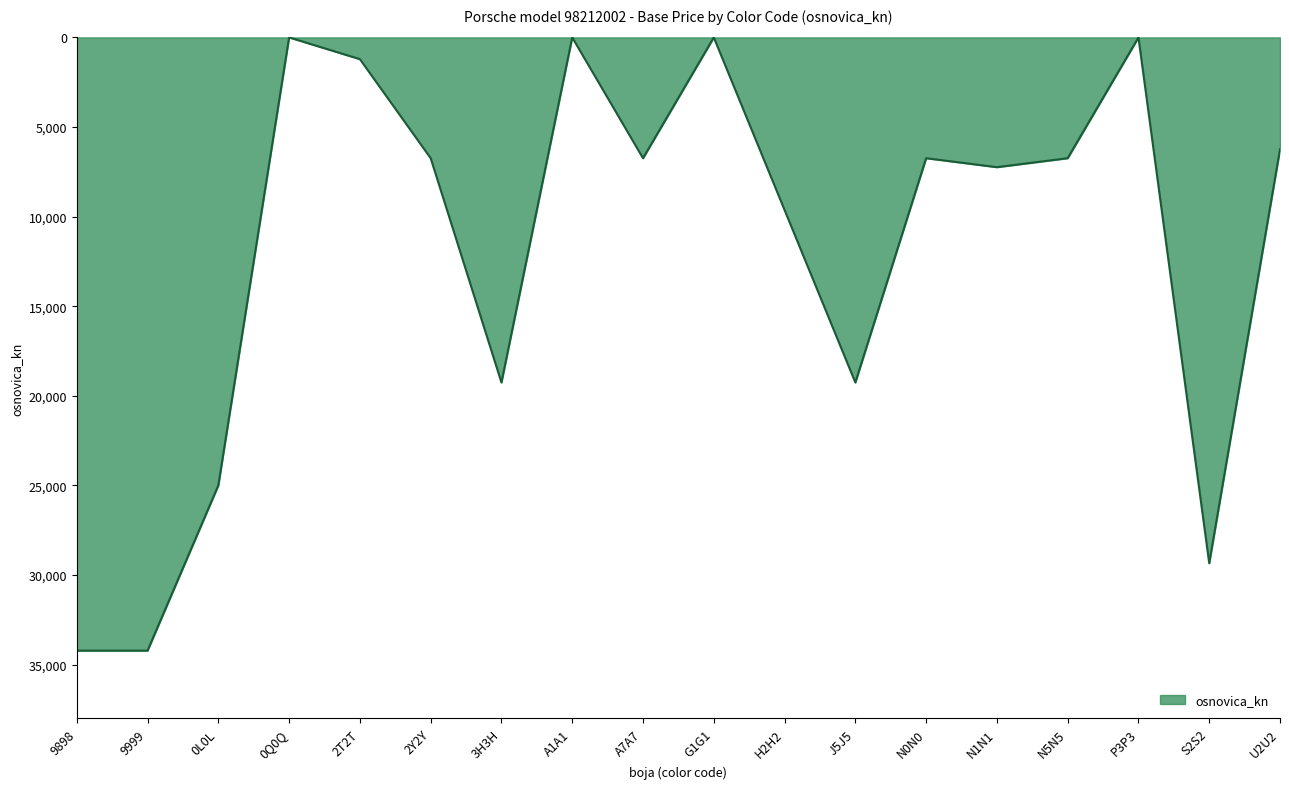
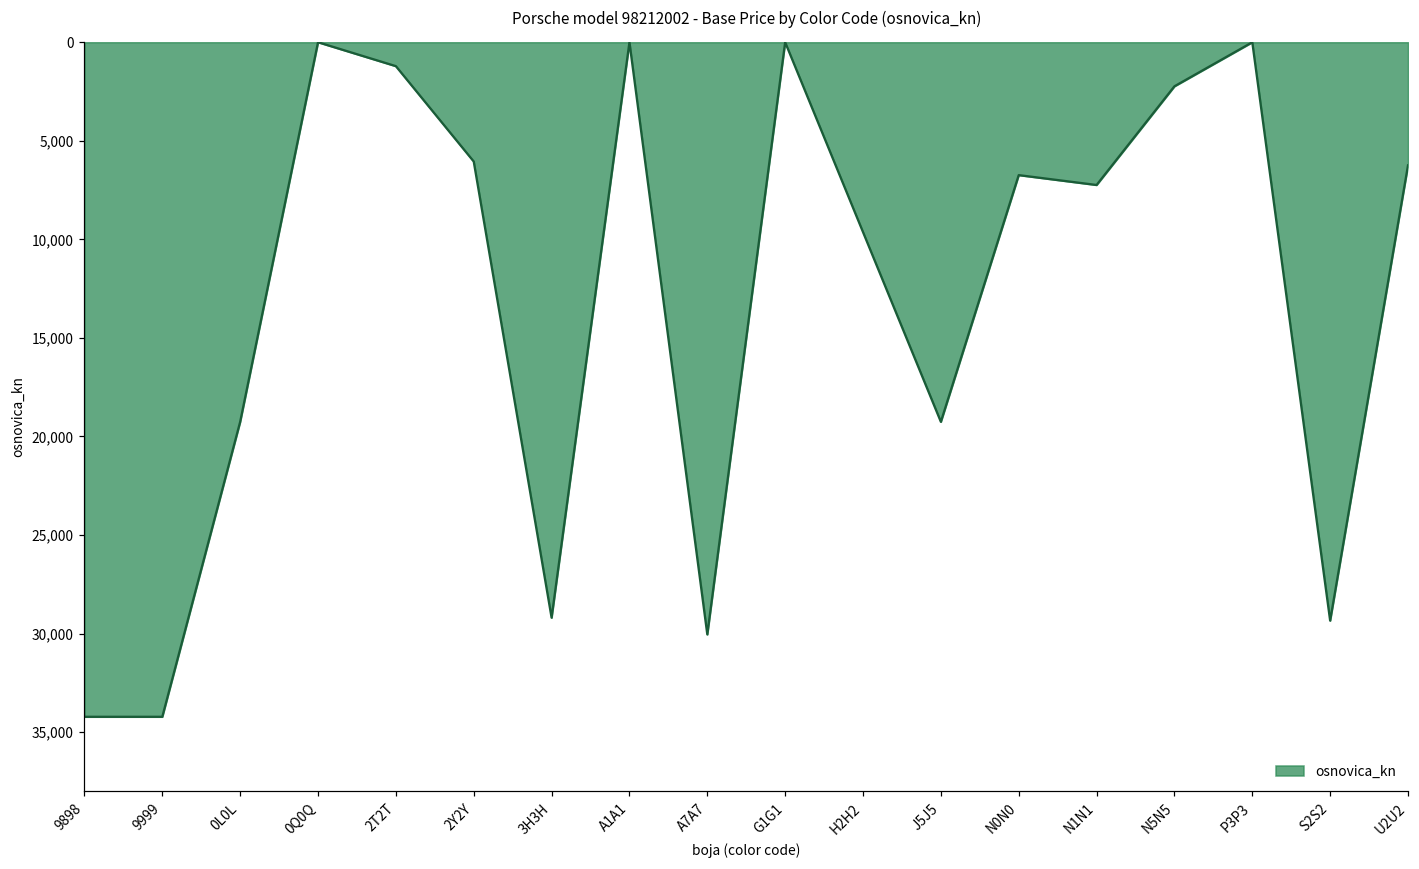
  {
    "9898": "34,200",
    "9999": "34,200",
-   "0L0L": "25,000",
+   "0L0L": "19,300",
    "0Q0Q": "0",
    "2T2T": "1,200",
-   "2Y2Y": "6,700",
-   "3H3H": "19,300",
+   "2Y2Y": "6,100",
+   "3H3H": "29,200",
    "A1A1": "0",
-   "A7A7": "6,700",
+   "A7A7": "30,000",
    "G1G1": "0",
    "H2H2": "9,600",
    "J5J5": "19,300",
    "N0N0": "6,700",
    "N1N1": "7,200",
-   "N5N5": "6,700",
+   "N5N5": "2,200",
    "P3P3": "0",
    "S2S2": "29,300",
    "U2U2": "6,200"
  }
